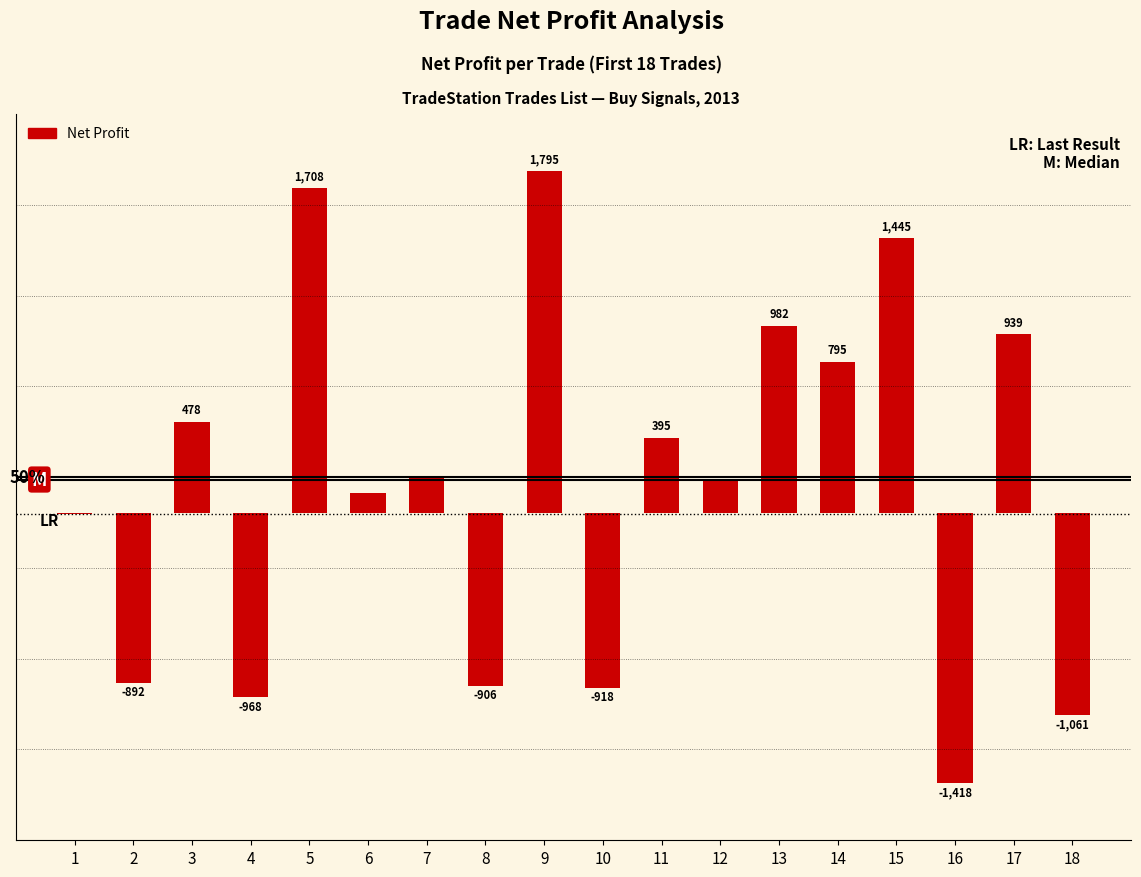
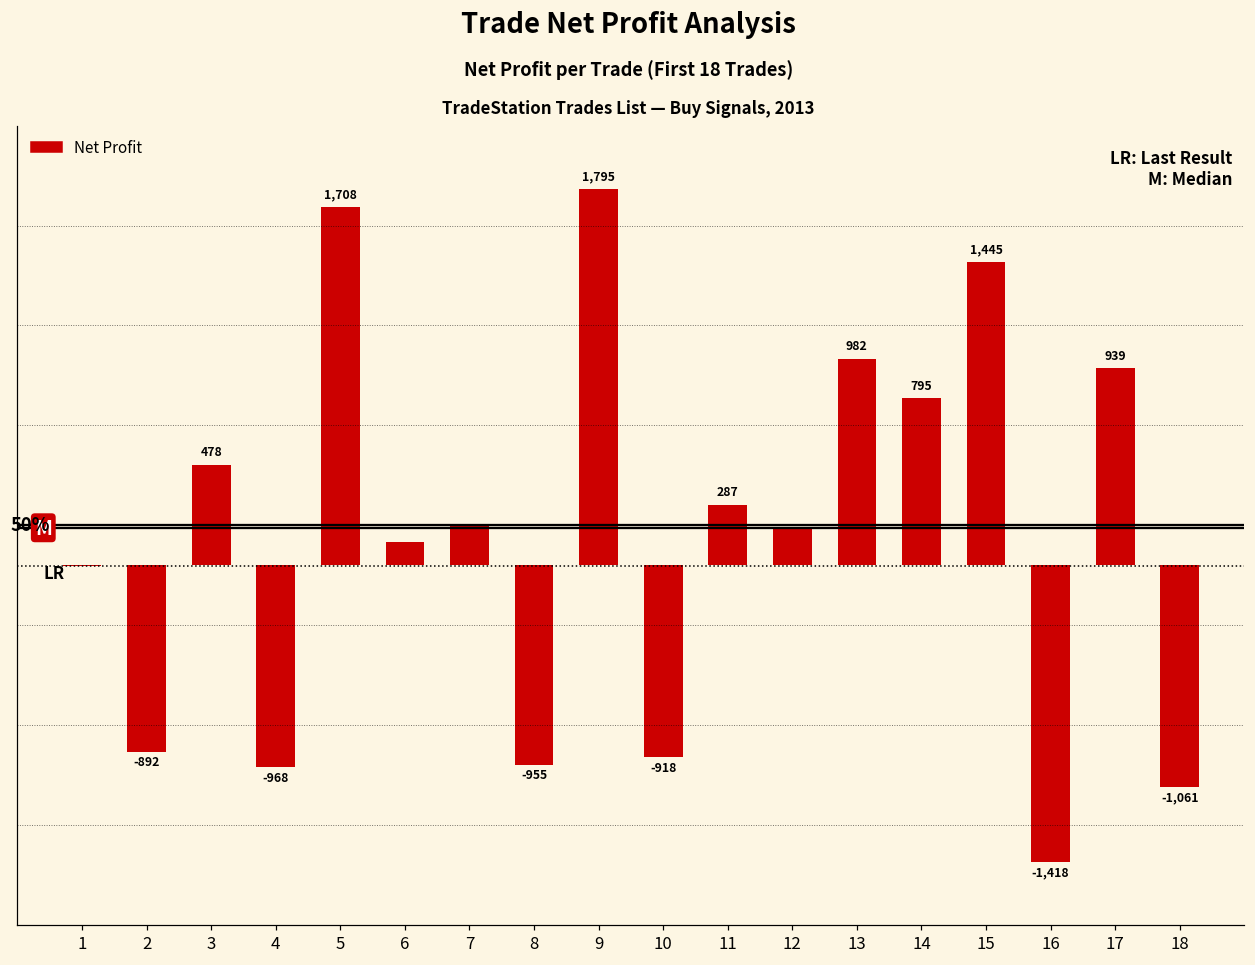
  {
    "2": "-892",
    "3": "478",
    "4": "-968",
    "5": "1,708",
-   "8": "-906",
+   "8": "-955",
    "9": "1,795",
    "10": "-918",
-   "11": "395",
+   "11": "287",
    "13": "982",
    "14": "795",
    "15": "1,445",
    "16": "-1,418",
    "17": "939",
    "18": "-1,061"
  }
